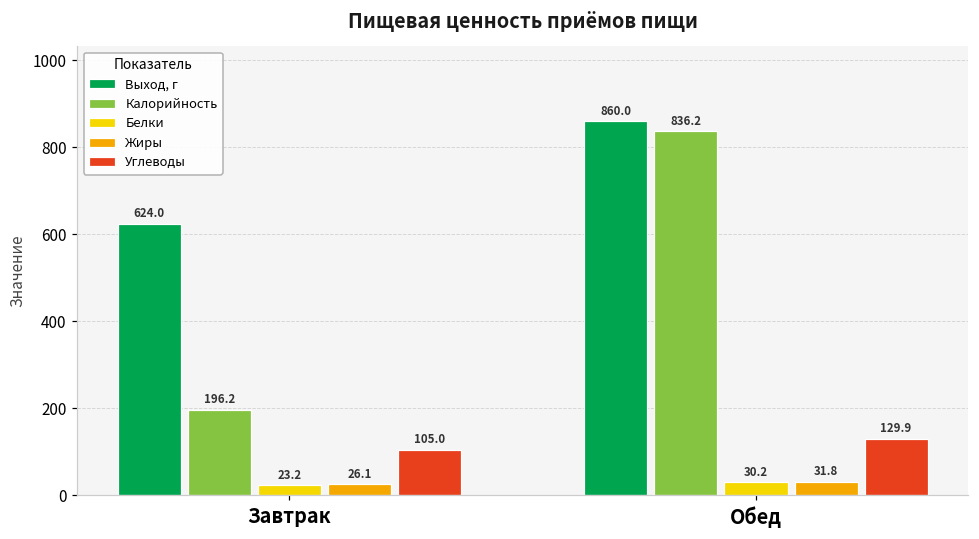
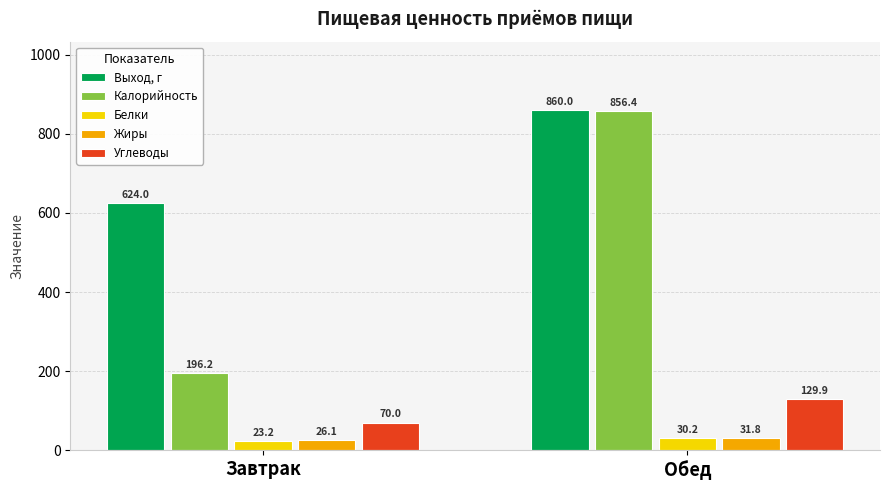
  {
    "Выход, г": {
      "Завтрак": 624.0,
      "Обед": 860.0
    },
    "Калорийность": {
      "Завтрак": 196.2,
-     "Обед": 836.2
+     "Обед": 856.4
    },
    "Углеводы": {
-     "Завтрак": 105.0,
+     "Завтрак": 70.0,
      "Обед": 129.9
    }
  }
